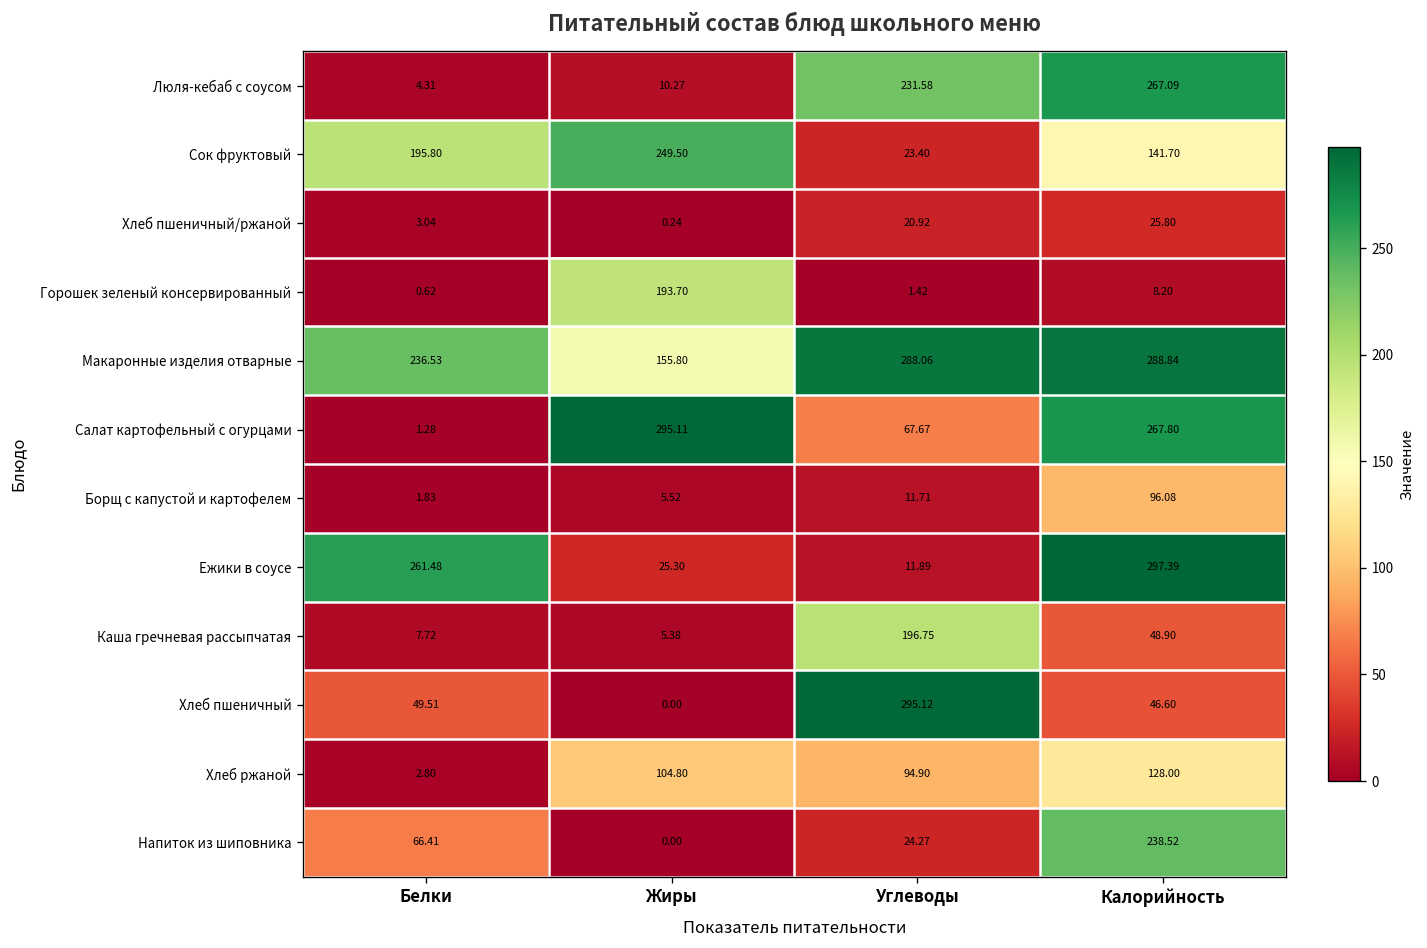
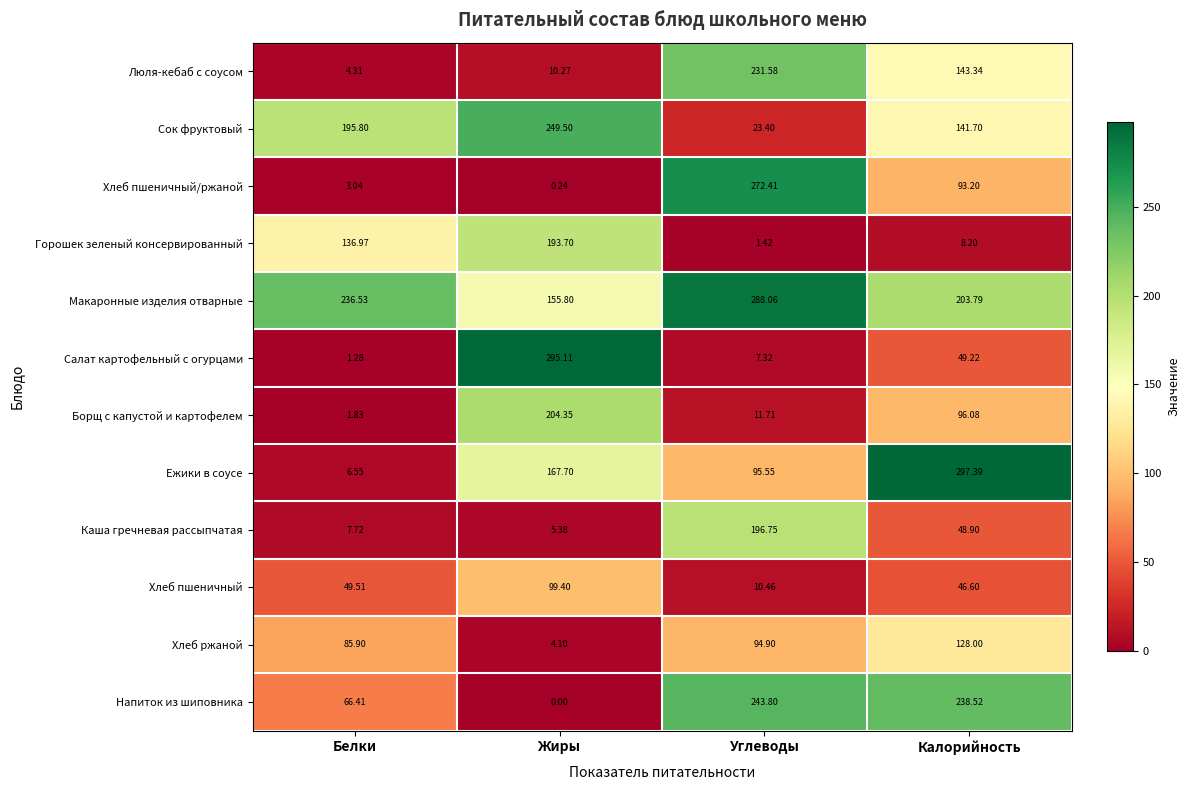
  {
    "Люля-кебаб с соусом": {
      "Белки": 4.31,
      "Жиры": 10.27,
      "Углеводы": 231.58,
-     "Калорийность": 267.09
+     "Калорийность": 143.34
    },
    "Сок фруктовый": {
      "Белки": 195.80,
      "Жиры": 249.50,
      "Углеводы": 23.40,
      "Калорийность": 141.70
    },
    "Хлеб пшеничный/ржаной": {
      "Белки": 3.04,
      "Жиры": 0.24,
-     "Углеводы": 20.92,
-     "Калорийность": 25.80
+     "Углеводы": 272.41,
+     "Калорийность": 93.20
    },
    "Горошек зеленый консервированный": {
-     "Белки": 0.62,
+     "Белки": 136.97,
      "Жиры": 193.70,
      "Углеводы": 1.42,
      "Калорийность": 8.20
    },
    "Макаронные изделия отварные": {
      "Белки": 236.53,
      "Жиры": 155.80,
      "Углеводы": 288.06,
-     "Калорийность": 288.84
+     "Калорийность": 203.79
    },
    "Салат картофельный с огурцами": {
      "Белки": 1.28,
      "Жиры": 295.11,
-     "Углеводы": 67.67,
-     "Калорийность": 267.80
+     "Углеводы": 7.32,
+     "Калорийность": 49.22
    },
    "Борщ с капустой и картофелем": {
      "Белки": 1.83,
-     "Жиры": 5.52,
+     "Жиры": 204.35,
      "Углеводы": 11.71,
      "Калорийность": 96.08
    },
    "Ежики в соусе": {
-     "Белки": 261.48,
-     "Жиры": 25.30,
-     "Углеводы": 11.89,
+     "Белки": 6.55,
+     "Жиры": 167.70,
+     "Углеводы": 95.55,
      "Калорийность": 297.39
    },
    "Каша гречневая рассыпчатая": {
      "Белки": 7.72,
      "Жиры": 5.38,
      "Углеводы": 196.75,
      "Калорийность": 48.90
    },
    "Хлеб пшеничный": {
      "Белки": 49.51,
-     "Жиры": 0.00,
-     "Углеводы": 295.12,
+     "Жиры": 99.40,
+     "Углеводы": 10.46,
      "Калорийность": 46.60
    },
    "Хлеб ржаной": {
-     "Белки": 2.80,
-     "Жиры": 104.80,
+     "Белки": 85.90,
+     "Жиры": 4.10,
      "Углеводы": 94.90,
      "Калорийность": 128.00
    },
    "Напиток из шиповника": {
      "Белки": 66.41,
      "Жиры": 0.00,
-     "Углеводы": 24.27,
+     "Углеводы": 243.80,
      "Калорийность": 238.52
    }
  }
